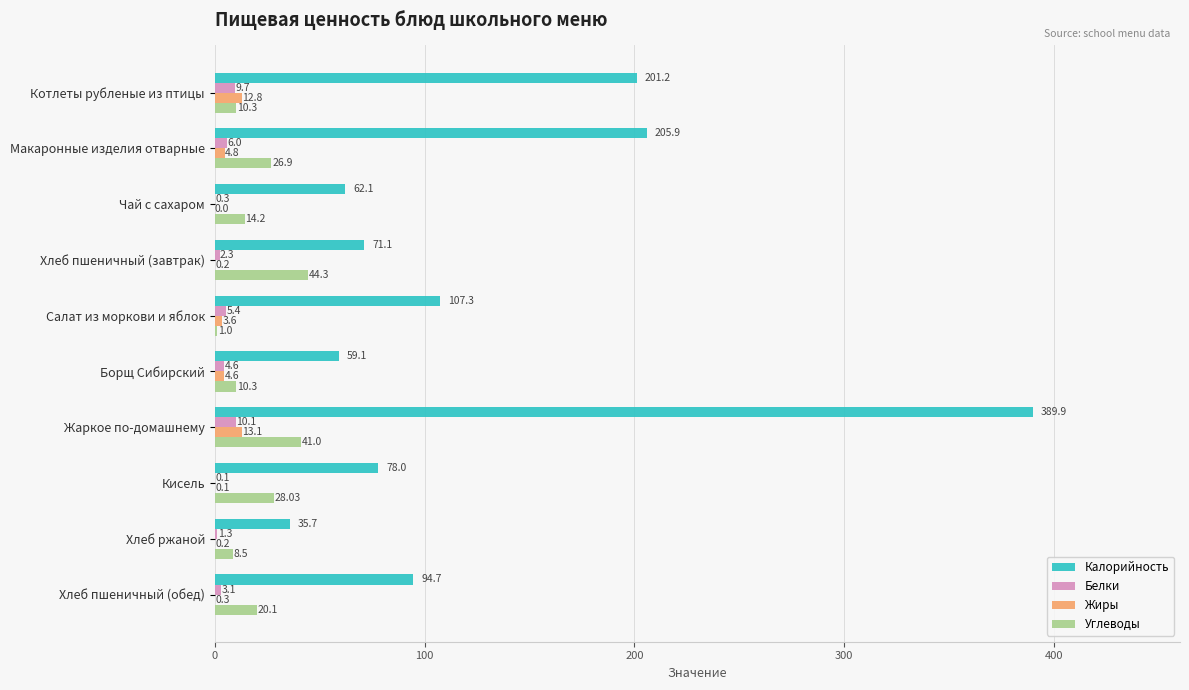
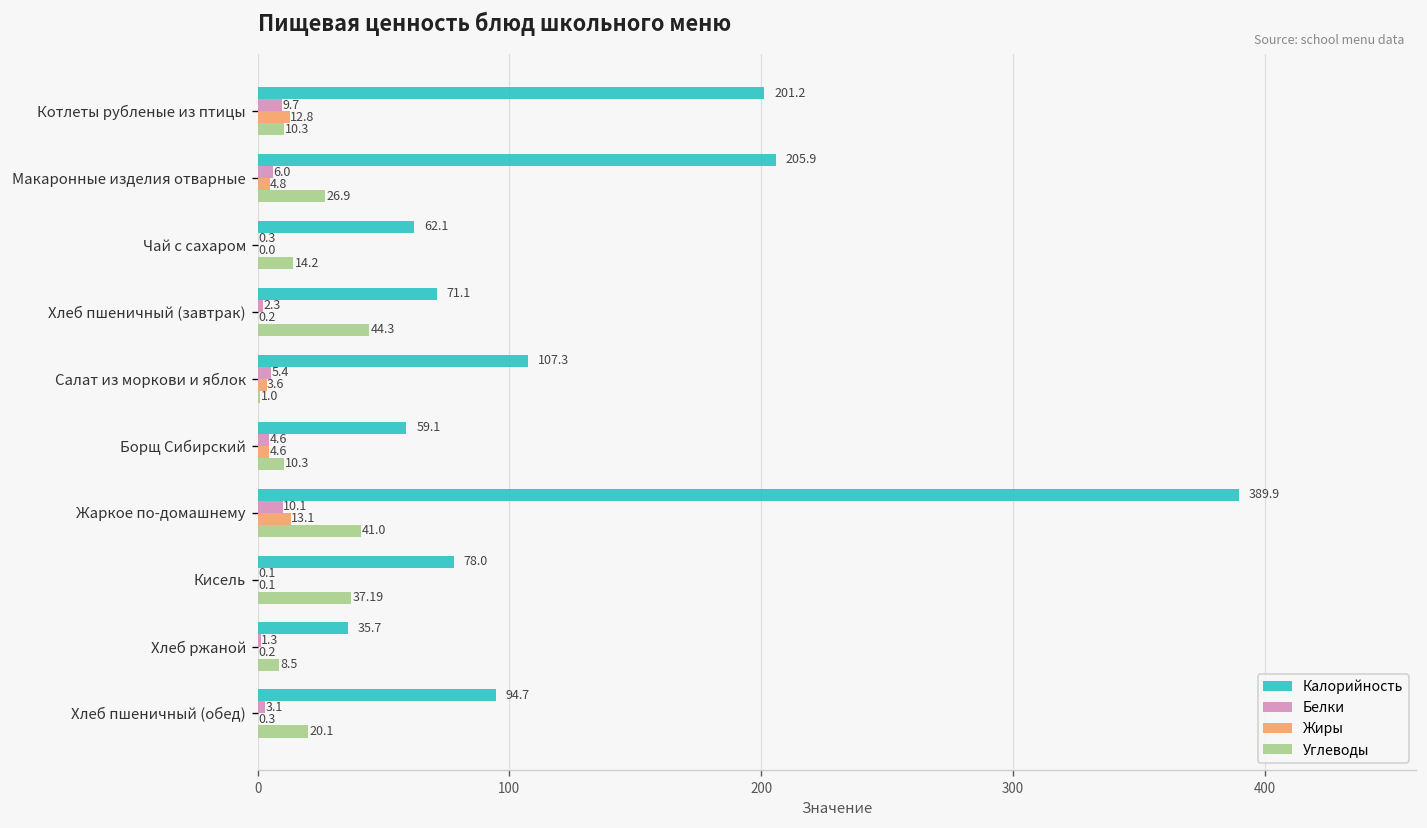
  {
    "Калорийность": {
      "Котлеты рубленые из птицы": 201.2,
      "Макаронные изделия отварные": 205.9,
      "Чай с сахаром": 62.1,
      "Хлеб пшеничный (завтрак)": 71.1,
      "Салат из моркови и яблок": 107.3,
      "Борщ Сибирский": 59.1,
      "Жаркое по-домашнему": 389.9,
      "Кисель": 78.0,
      "Хлеб ржаной": 35.7,
      "Хлеб пшеничный (обед)": 94.7
    },
    "Белки": {
      "Котлеты рубленые из птицы": 9.7,
      "Макаронные изделия отварные": 6.0,
      "Чай с сахаром": 0.3,
      "Хлеб пшеничный (завтрак)": 2.3,
      "Салат из моркови и яблок": 5.4,
      "Борщ Сибирский": 4.6,
      "Жаркое по-домашнему": 10.1,
      "Кисель": 0.1,
      "Хлеб ржаной": 1.3,
      "Хлеб пшеничный (обед)": 3.1
    },
    "Жиры": {
      "Котлеты рубленые из птицы": 12.8,
      "Макаронные изделия отварные": 4.8,
      "Чай с сахаром": 0.0,
      "Хлеб пшеничный (завтрак)": 0.2,
      "Салат из моркови и яблок": 3.6,
      "Борщ Сибирский": 4.6,
      "Жаркое по-домашнему": 13.1,
      "Кисель": 0.1,
      "Хлеб ржаной": 0.2,
      "Хлеб пшеничный (обед)": 0.3
    },
    "Углеводы": {
      "Котлеты рубленые из птицы": 10.3,
      "Макаронные изделия отварные": 26.9,
      "Чай с сахаром": 14.2,
      "Хлеб пшеничный (завтрак)": 44.3,
      "Салат из моркови и яблок": 1.0,
      "Борщ Сибирский": 10.3,
      "Жаркое по-домашнему": 41.0,
-     "Кисель": 28.03,
+     "Кисель": 37.19,
      "Хлеб ржаной": 8.5,
      "Хлеб пшеничный (обед)": 20.1
    }
  }
